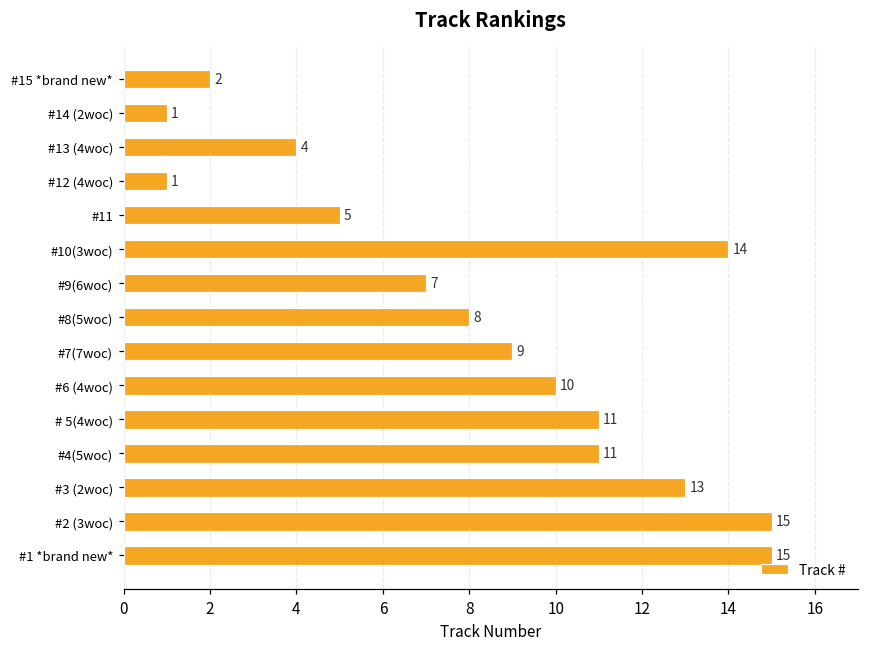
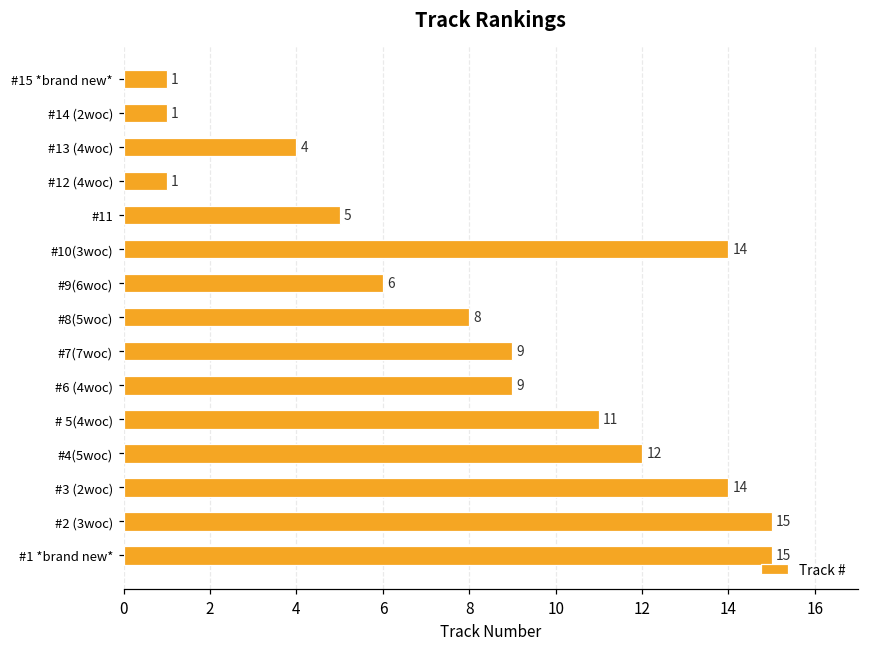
  {
-   "#15 *brand new*": 2,
+   "#15 *brand new*": 1,
    "#14 (2woc)": 1,
    "#13 (4woc)": 4,
    "#12 (4woc)": 1,
    "#11": 5,
    "#10(3woc)": 14,
-   "#9(6woc)": 7,
+   "#9(6woc)": 6,
    "#8(5woc)": 8,
    "#7(7woc)": 9,
-   "#6 (4woc)": 10,
+   "#6 (4woc)": 9,
    "# 5(4woc)": 11,
-   "#4(5woc)": 11,
-   "#3 (2woc)": 13,
+   "#4(5woc)": 12,
+   "#3 (2woc)": 14,
    "#2 (3woc)": 15,
    "#1 *brand new*": 15
  }
